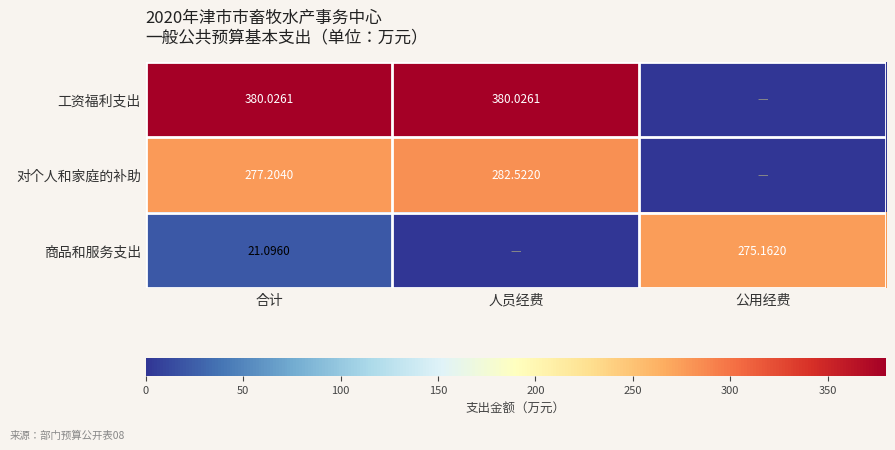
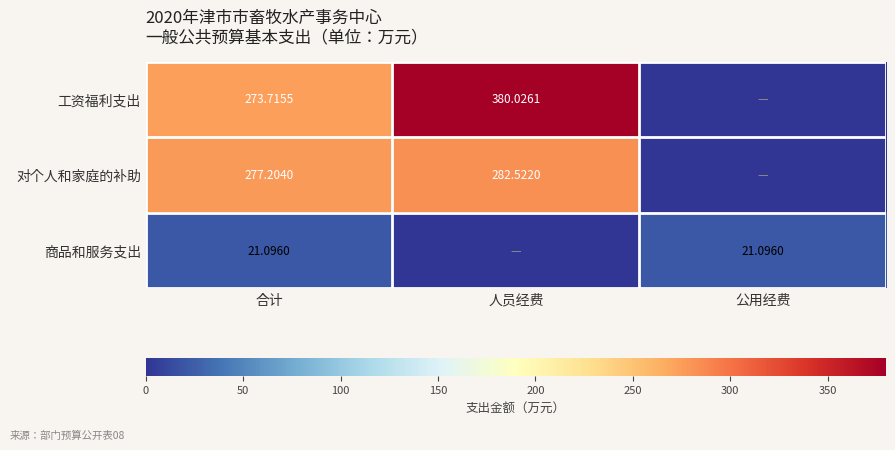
  {
    "工资福利支出": {
-     "合计": 380.0261,
+     "合计": 273.7155,
      "人员经费": 380.0261
    },
    "对个人和家庭的补助": {
      "合计": 277.2040,
      "人员经费": 282.5220
    },
    "商品和服务支出": {
      "合计": 21.0960,
-     "公用经费": 275.1620
+     "公用经费": 21.0960
    }
  }
